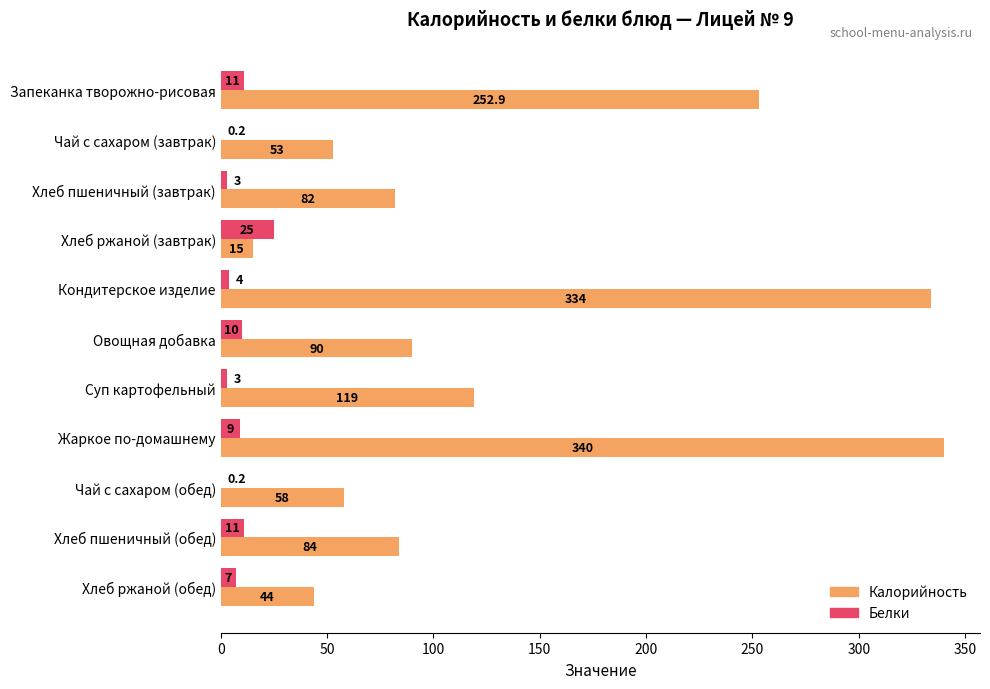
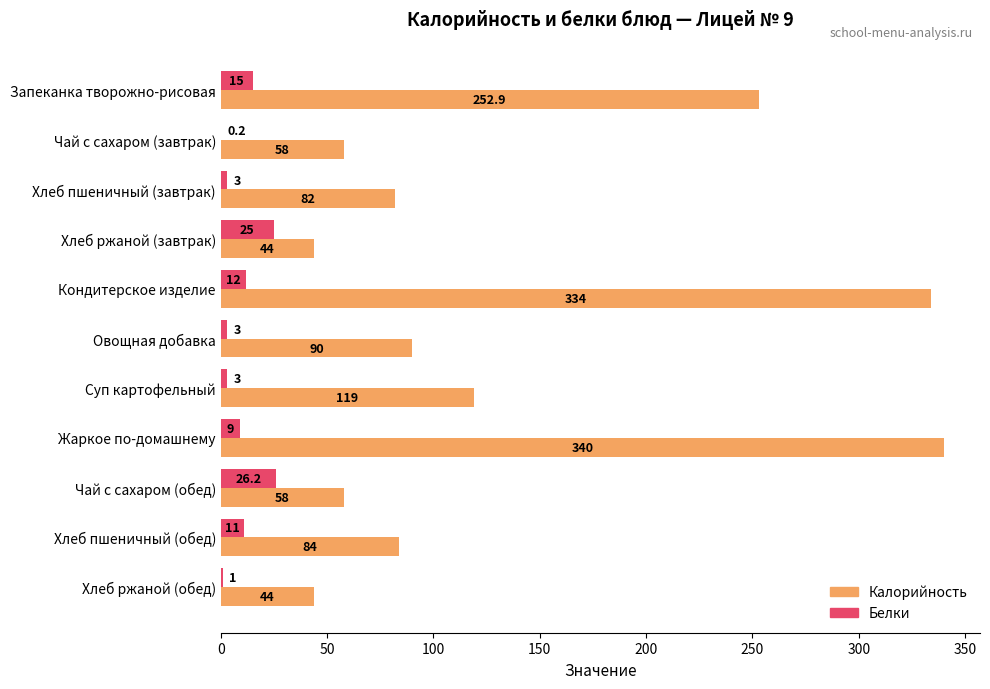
  {
    "Калорийность": {
      "Запеканка творожно-рисовая": 252.9,
-     "Чай с сахаром (завтрак)": 53,
+     "Чай с сахаром (завтрак)": 58,
      "Хлеб пшеничный (завтрак)": 82,
-     "Хлеб ржаной (завтрак)": 15,
+     "Хлеб ржаной (завтрак)": 44,
      "Кондитерское изделие": 334,
      "Овощная добавка": 90,
      "Суп картофельный": 119,
      "Жаркое по-домашнему": 340,
      "Чай с сахаром (обед)": 58,
      "Хлеб пшеничный (обед)": 84,
      "Хлеб ржаной (обед)": 44
    },
    "Белки": {
-     "Запеканка творожно-рисовая": 11,
+     "Запеканка творожно-рисовая": 15,
      "Чай с сахаром (завтрак)": 0.2,
      "Хлеб пшеничный (завтрак)": 3,
      "Хлеб ржаной (завтрак)": 25,
-     "Кондитерское изделие": 4,
-     "Овощная добавка": 10,
+     "Кондитерское изделие": 12,
+     "Овощная добавка": 3,
      "Суп картофельный": 3,
      "Жаркое по-домашнему": 9,
-     "Чай с сахаром (обед)": 0.2,
+     "Чай с сахаром (обед)": 26.2,
      "Хлеб пшеничный (обед)": 11,
-     "Хлеб ржаной (обед)": 7
+     "Хлеб ржаной (обед)": 1
    }
  }
